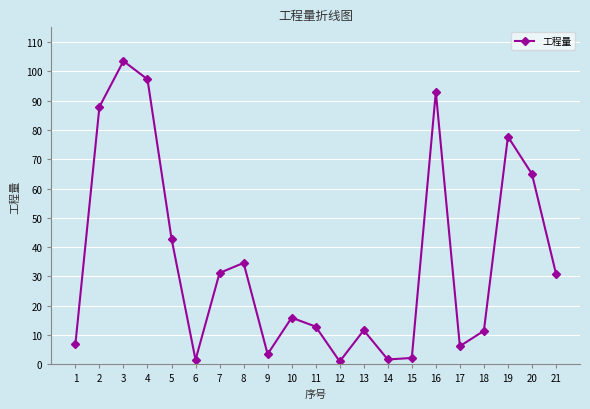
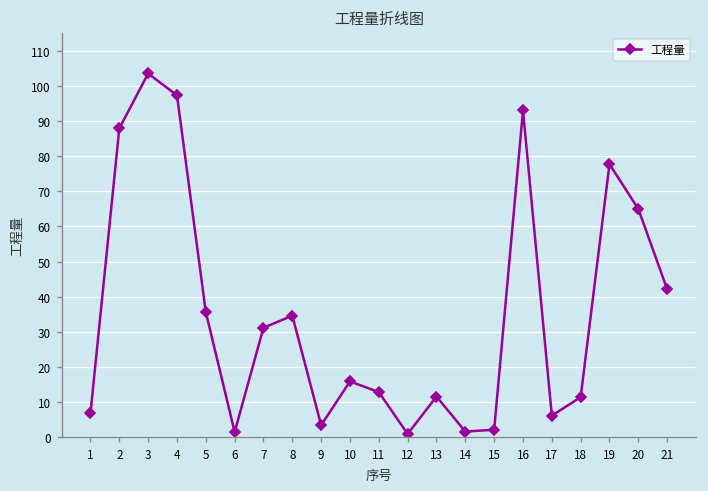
  {
    "1": 7,
    "2": 88,
    "3": 103,
    "4": 97,
-   "5": 43,
+   "5": 36,
    "6": 2,
    "7": 31,
    "8": 35,
    "9": 4,
    "10": 16,
    "11": 13,
    "12": 1,
    "13": 12,
    "14": 2,
    "15": 2,
    "16": 93,
    "17": 6,
    "18": 11,
    "19": 78,
    "20": 65,
-   "21": 31
+   "21": 42
  }
